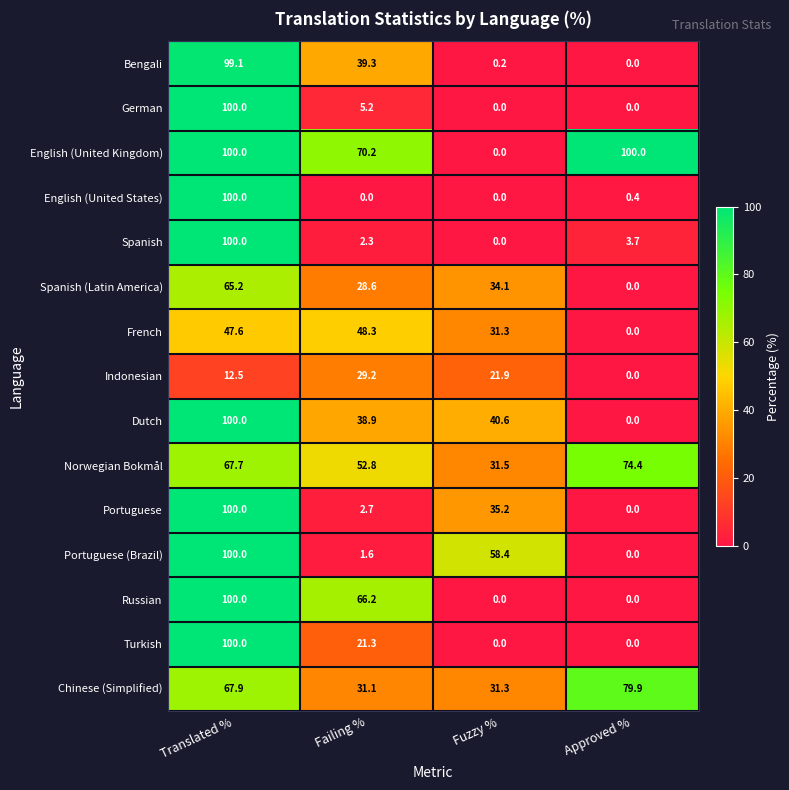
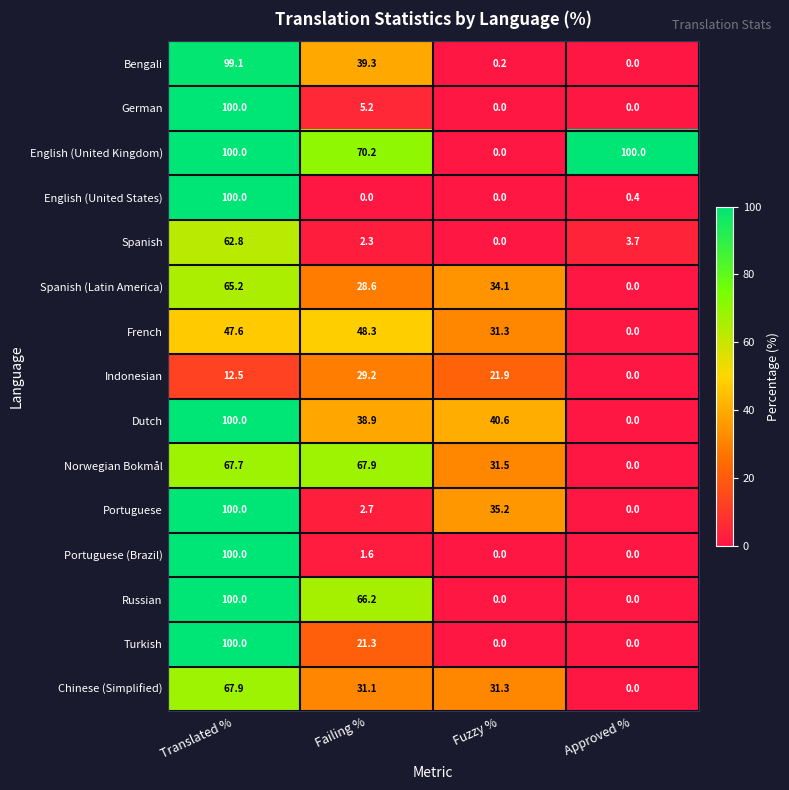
  {
    "Bengali": {
      "Translated %": 99.1,
      "Failing %": 39.3,
      "Fuzzy %": 0.2,
      "Approved %": 0.0
    },
    "German": {
      "Translated %": 100.0,
      "Failing %": 5.2,
      "Fuzzy %": 0.0,
      "Approved %": 0.0
    },
    "English (United Kingdom)": {
      "Translated %": 100.0,
      "Failing %": 70.2,
      "Fuzzy %": 0.0,
      "Approved %": 100.0
    },
    "English (United States)": {
      "Translated %": 100.0,
      "Failing %": 0.0,
      "Fuzzy %": 0.0,
      "Approved %": 0.4
    },
    "Spanish": {
-     "Translated %": 100.0,
+     "Translated %": 62.8,
      "Failing %": 2.3,
      "Fuzzy %": 0.0,
      "Approved %": 3.7
    },
    "Spanish (Latin America)": {
      "Translated %": 65.2,
      "Failing %": 28.6,
      "Fuzzy %": 34.1,
      "Approved %": 0.0
    },
    "French": {
      "Translated %": 47.6,
      "Failing %": 48.3,
      "Fuzzy %": 31.3,
      "Approved %": 0.0
    },
    "Indonesian": {
      "Translated %": 12.5,
      "Failing %": 29.2,
      "Fuzzy %": 21.9,
      "Approved %": 0.0
    },
    "Dutch": {
      "Translated %": 100.0,
      "Failing %": 38.9,
      "Fuzzy %": 40.6,
      "Approved %": 0.0
    },
    "Norwegian Bokmål": {
      "Translated %": 67.7,
-     "Failing %": 52.8,
+     "Failing %": 67.9,
      "Fuzzy %": 31.5,
-     "Approved %": 74.4
+     "Approved %": 0.0
    },
    "Portuguese": {
      "Translated %": 100.0,
      "Failing %": 2.7,
      "Fuzzy %": 35.2,
      "Approved %": 0.0
    },
    "Portuguese (Brazil)": {
      "Translated %": 100.0,
      "Failing %": 1.6,
-     "Fuzzy %": 58.4,
+     "Fuzzy %": 0.0,
      "Approved %": 0.0
    },
    "Russian": {
      "Translated %": 100.0,
      "Failing %": 66.2,
      "Fuzzy %": 0.0,
      "Approved %": 0.0
    },
    "Turkish": {
      "Translated %": 100.0,
      "Failing %": 21.3,
      "Fuzzy %": 0.0,
      "Approved %": 0.0
    },
    "Chinese (Simplified)": {
      "Translated %": 67.9,
      "Failing %": 31.1,
      "Fuzzy %": 31.3,
-     "Approved %": 79.9
+     "Approved %": 0.0
    }
  }
